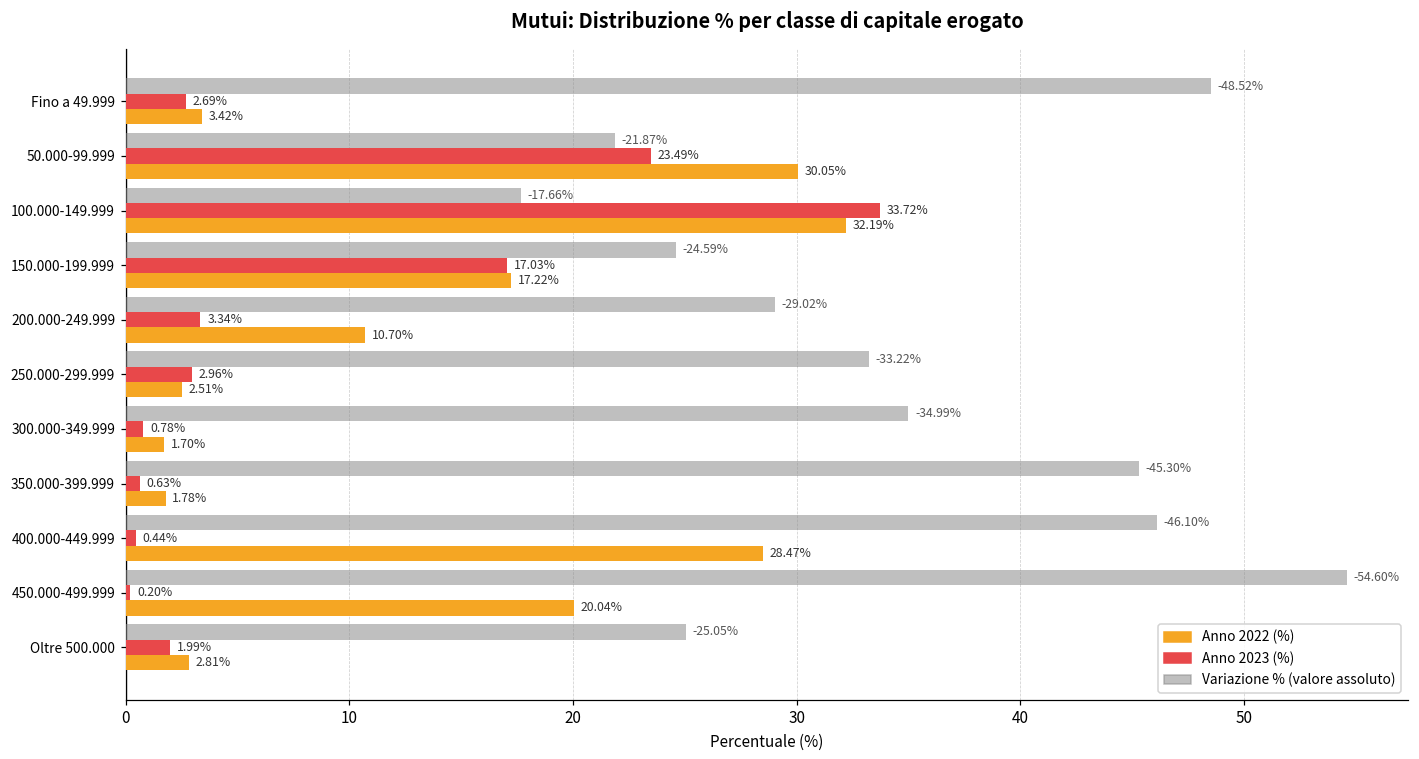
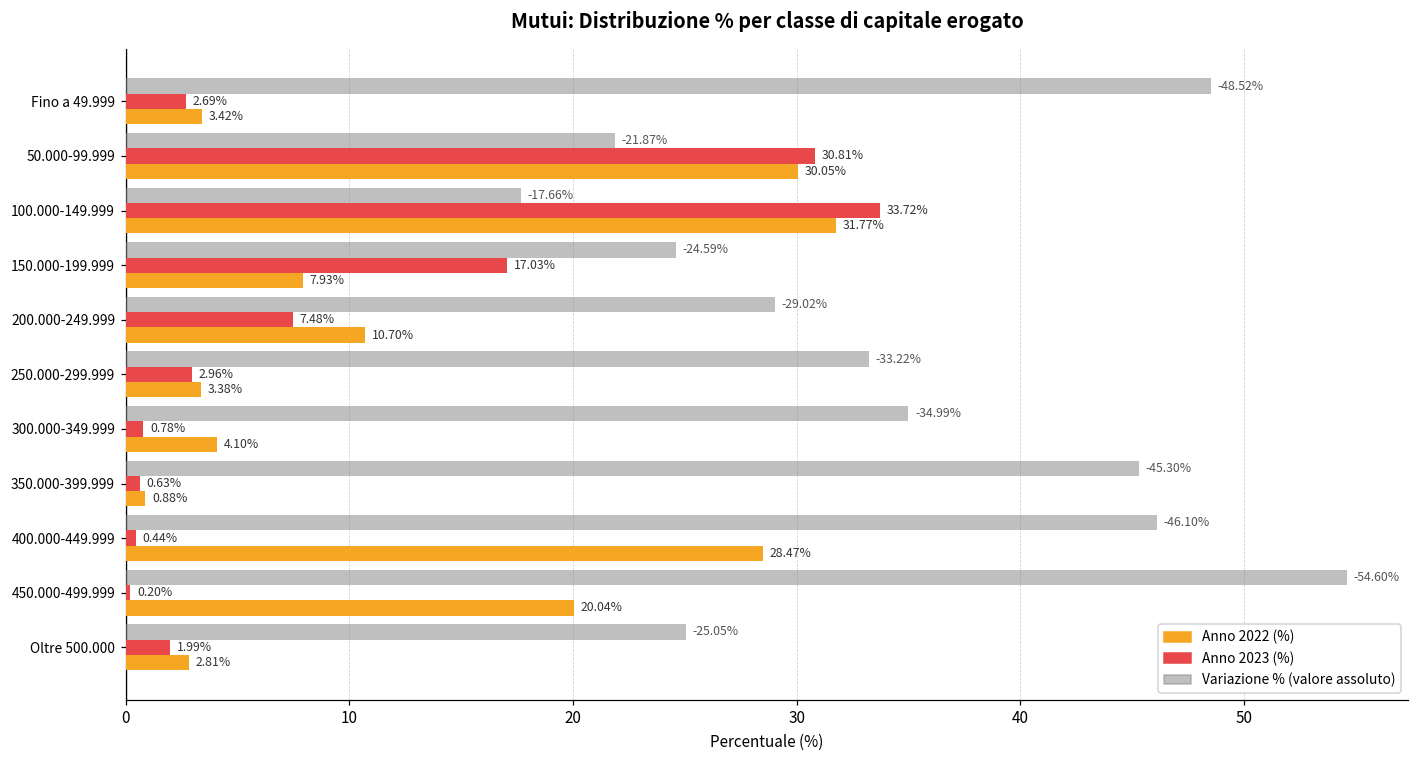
  {
    "Anno 2022 (%)": {
      "Fino a 49.999": "3.42%",
      "50.000-99.999": "30.05%",
-     "100.000-149.999": "32.19%",
-     "150.000-199.999": "17.22%",
+     "100.000-149.999": "31.77%",
+     "150.000-199.999": "7.93%",
      "200.000-249.999": "10.70%",
-     "250.000-299.999": "2.51%",
-     "300.000-349.999": "1.70%",
-     "350.000-399.999": "1.78%",
+     "250.000-299.999": "3.38%",
+     "300.000-349.999": "4.10%",
+     "350.000-399.999": "0.88%",
      "400.000-449.999": "28.47%",
      "450.000-499.999": "20.04%",
      "Oltre 500.000": "2.81%"
    },
    "Anno 2023 (%)": {
      "Fino a 49.999": "2.69%",
-     "50.000-99.999": "23.49%",
+     "50.000-99.999": "30.81%",
      "100.000-149.999": "33.72%",
      "150.000-199.999": "17.03%",
-     "200.000-249.999": "3.34%",
+     "200.000-249.999": "7.48%",
      "250.000-299.999": "2.96%",
      "300.000-349.999": "0.78%",
      "350.000-399.999": "0.63%",
      "400.000-449.999": "0.44%",
      "450.000-499.999": "0.20%",
      "Oltre 500.000": "1.99%"
    }
  }
